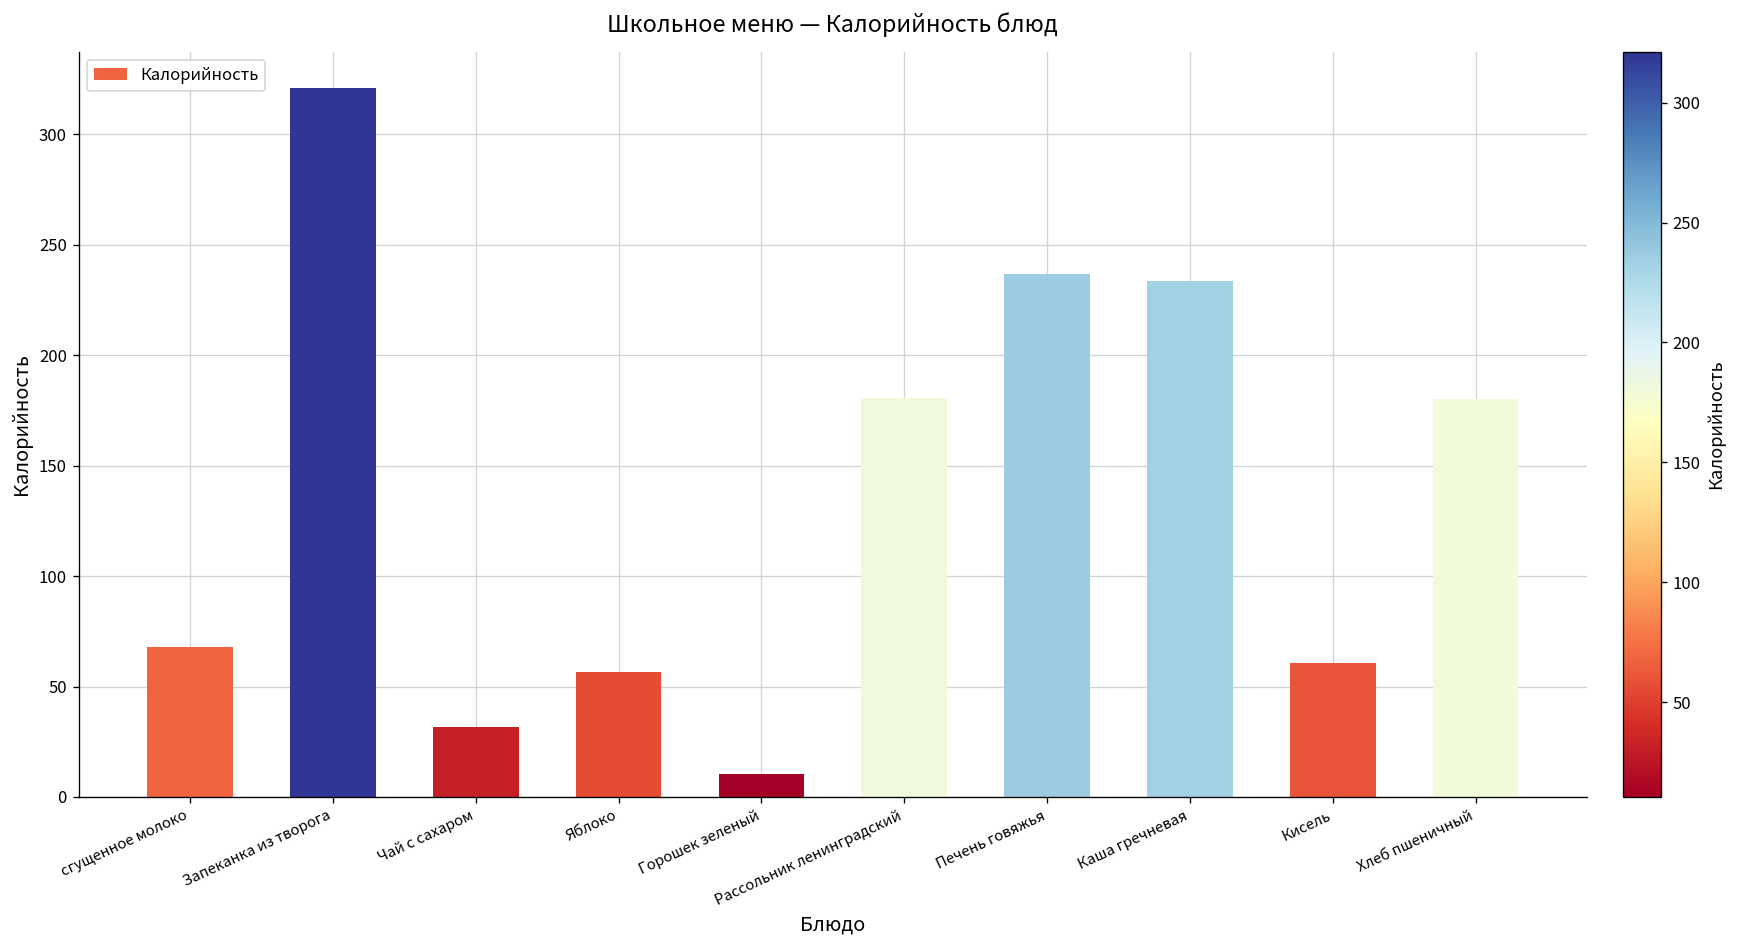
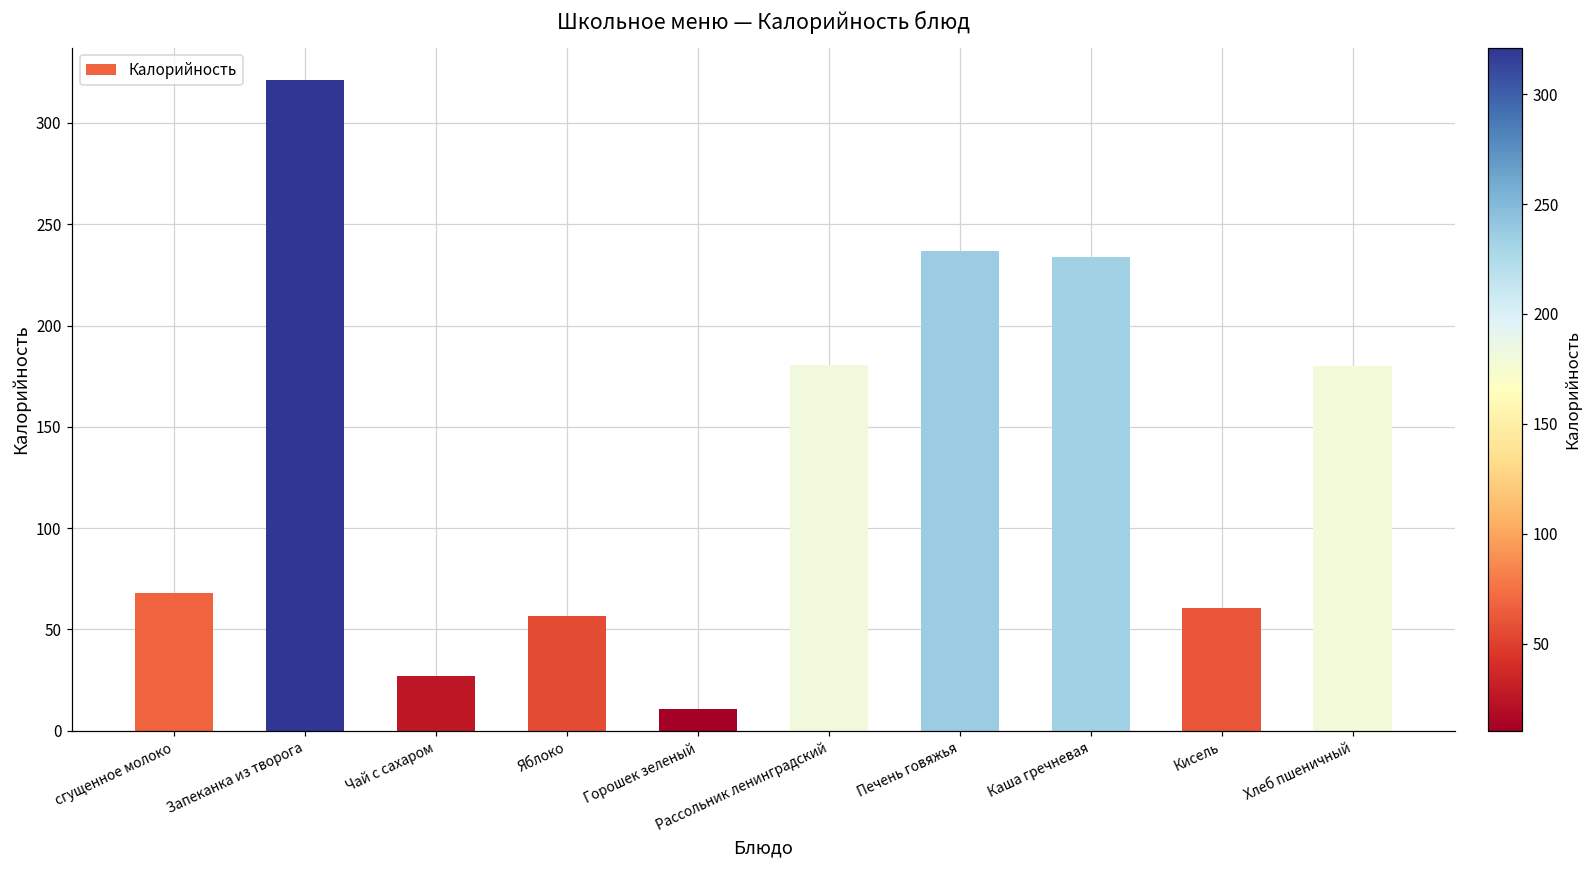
  {
    "сгущенное молоко": 68,
    "Запеканка из творога": 321,
-   "Чай с сахаром": 32,
+   "Чай с сахаром": 27,
    "Яблоко": 56,
    "Горошек зеленый": 10,
    "Рассольник ленинградский": 181,
    "Печень говяжья": 237,
    "Каша гречневая": 234,
    "Кисель": 61,
    "Хлеб пшеничный": 180
  }
